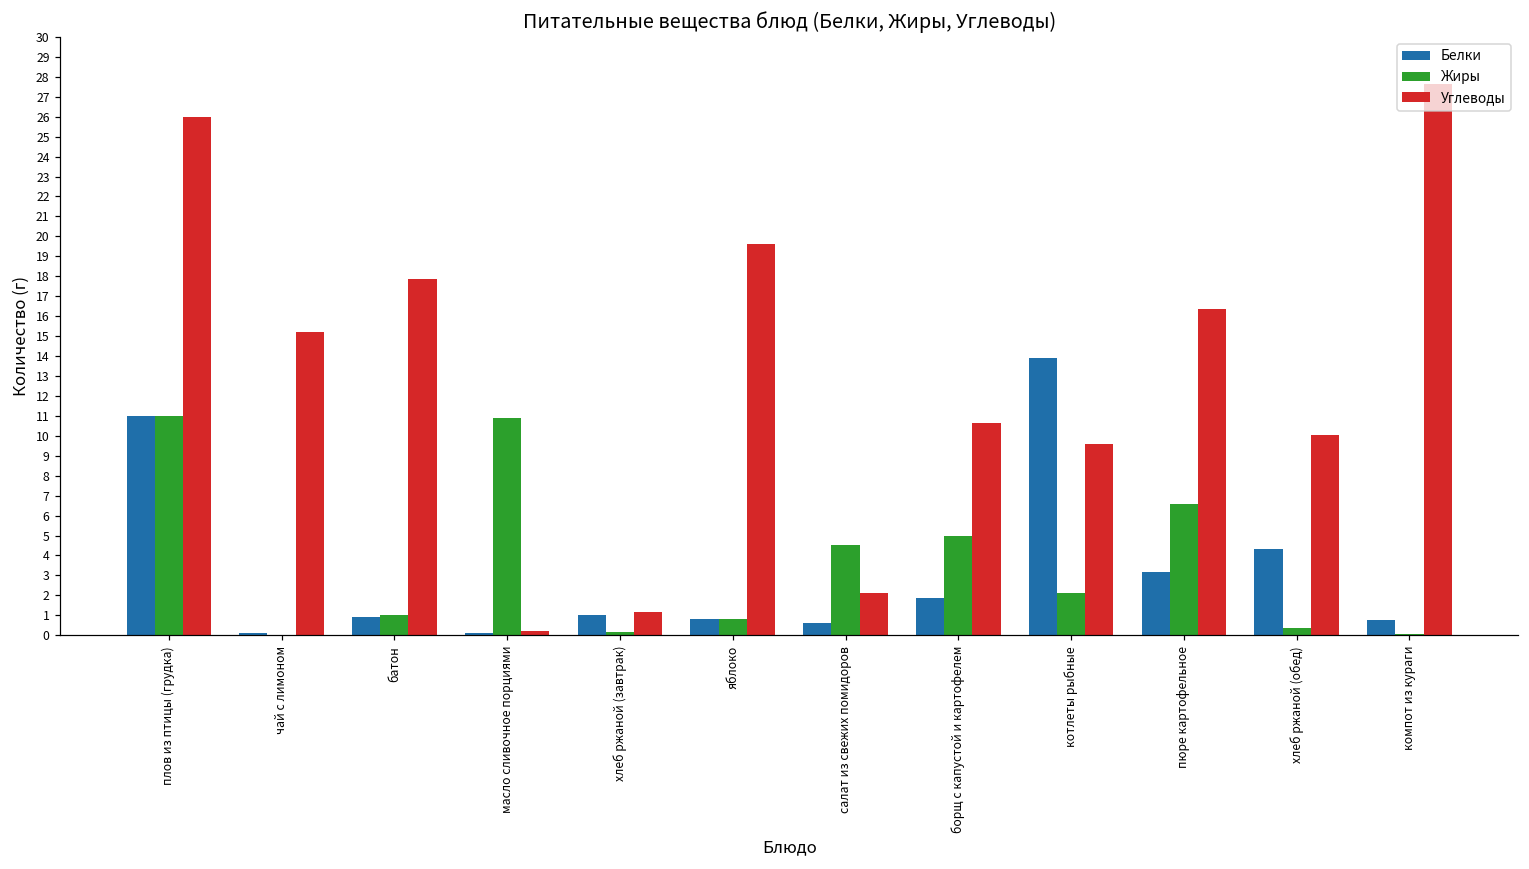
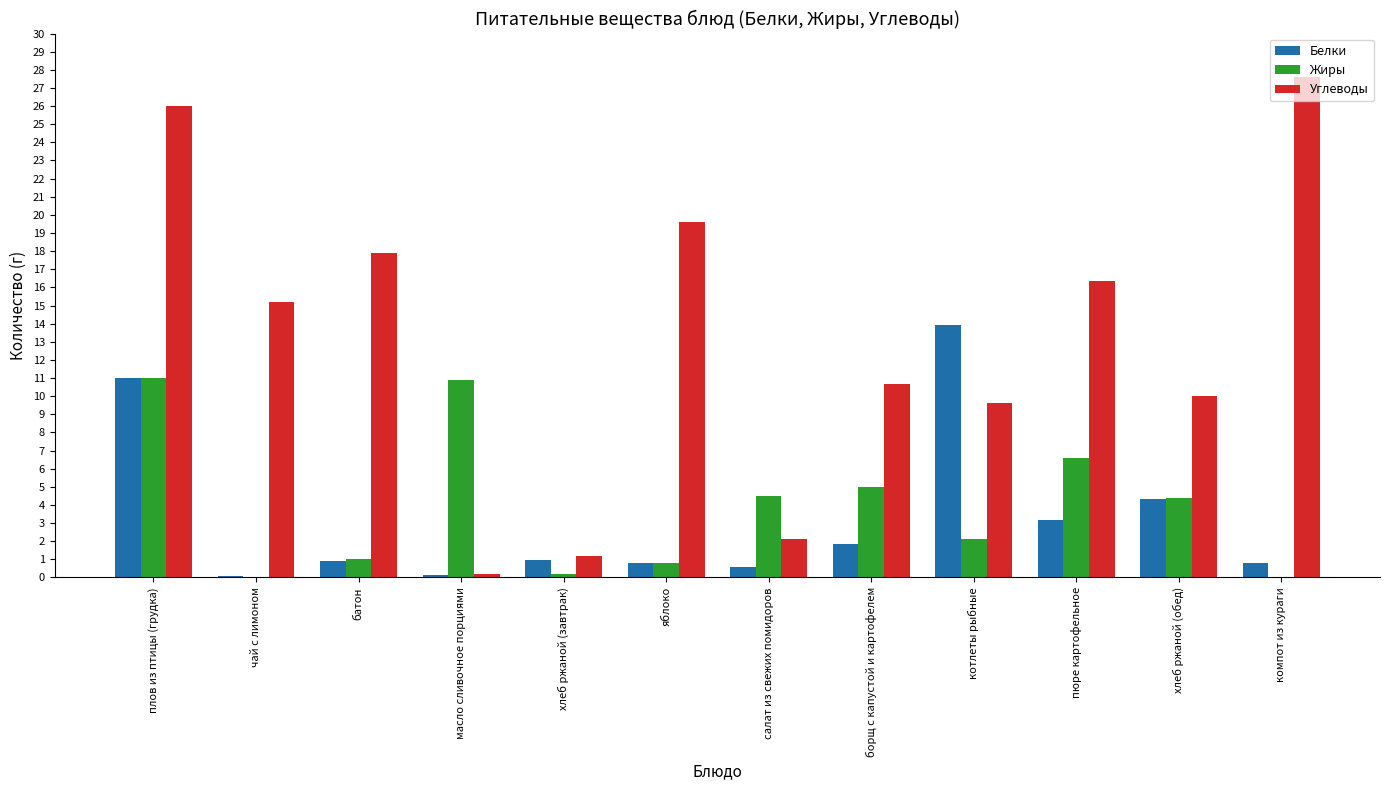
  {
    "Белки": {
      "плов из птицы (грудка)": 11.0,
      "батон": 0.9,
      "хлеб ржаной (завтрак)": 1.0,
      "яблоко": 0.8,
      "салат из свежих помидоров": 0.6,
      "борщ с капустой и картофелем": 1.9,
      "котлеты рыбные": 13.9,
      "пюре картофельное": 3.2,
      "хлеб ржаной (обед)": 4.3,
      "компот из кураги": 0.8
    },
    "Жиры": {
      "плов из птицы (грудка)": 11.0,
      "чай с лимоном": 0.0,
      "батон": 1.0,
      "масло сливочное порциями": 10.9,
      "хлеб ржаной (завтрак)": 0.2,
      "яблоко": 0.8,
      "салат из свежих помидоров": 4.5,
      "борщ с капустой и картофелем": 5.0,
      "котлеты рыбные": 2.1,
      "пюре картофельное": 6.6,
-     "хлеб ржаной (обед)": 0.4
+     "хлеб ржаной (обед)": 4.4
    },
    "Углеводы": {
      "плов из птицы (грудка)": 26.0,
      "чай с лимоном": 15.2,
      "батон": 17.9,
      "масло сливочное порциями": 0.2,
      "хлеб ржаной (завтрак)": 1.2,
      "яблоко": 19.6,
      "салат из свежих помидоров": 2.1,
      "борщ с капустой и картофелем": 10.7,
      "котлеты рыбные": 9.6,
      "пюре картофельное": 16.4,
      "хлеб ржаной (обед)": 10.0
    }
  }
